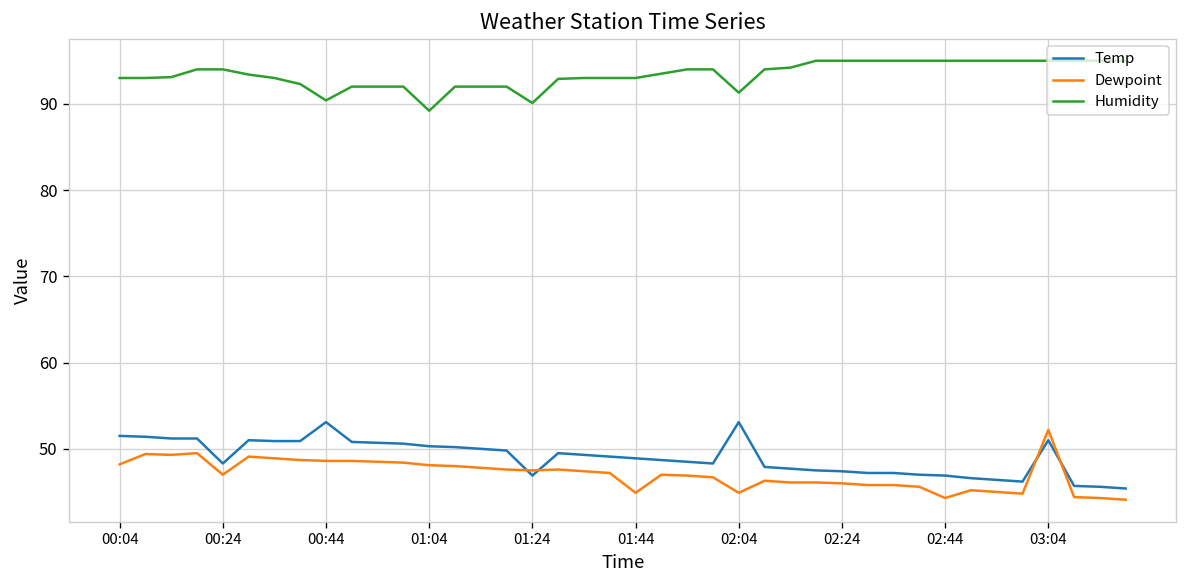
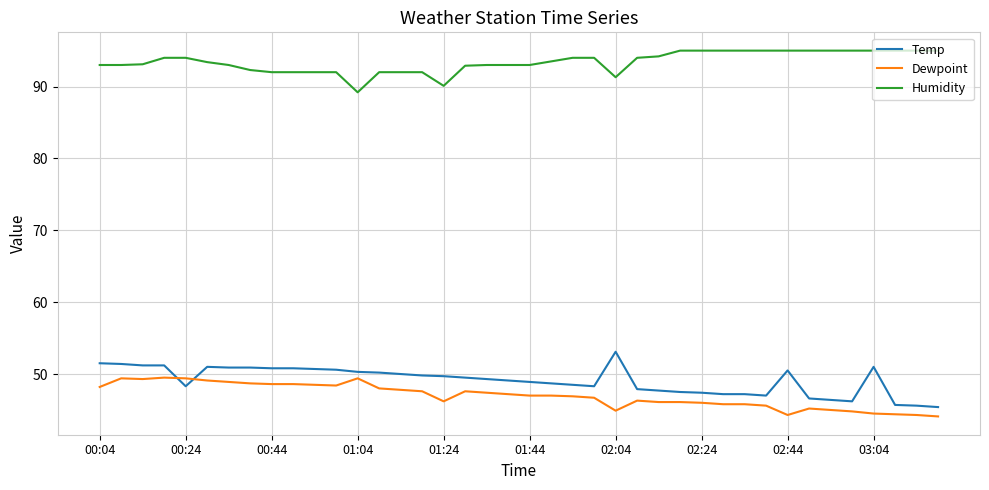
  {
    "Temp": {
      "00:04": 52,
      "00:24": 48,
-     "00:44": 53,
+     "00:44": 51,
      "01:04": 50,
-     "01:24": 47,
+     "01:24": 50,
      "01:44": 49,
      "02:04": 53,
      "02:24": 47,
-     "02:44": 47,
+     "02:44": 51,
      "03:04": 51
    },
    "Dewpoint": {
      "00:04": 48,
-     "00:24": 47,
+     "00:24": 49,
      "00:44": 49,
-     "01:04": 48,
-     "01:24": 48,
-     "01:44": 45,
+     "01:04": 49,
+     "01:24": 46,
+     "01:44": 47,
      "02:04": 45,
      "02:24": 46,
      "02:44": 44,
-     "03:04": 52
+     "03:04": 45
    },
    "Humidity": {
      "00:04": 93,
      "00:24": 94,
-     "00:44": 90,
+     "00:44": 92,
      "01:04": 89,
      "01:24": 90,
      "01:44": 93,
      "02:04": 91,
      "02:24": 95,
      "02:44": 95
    }
  }
